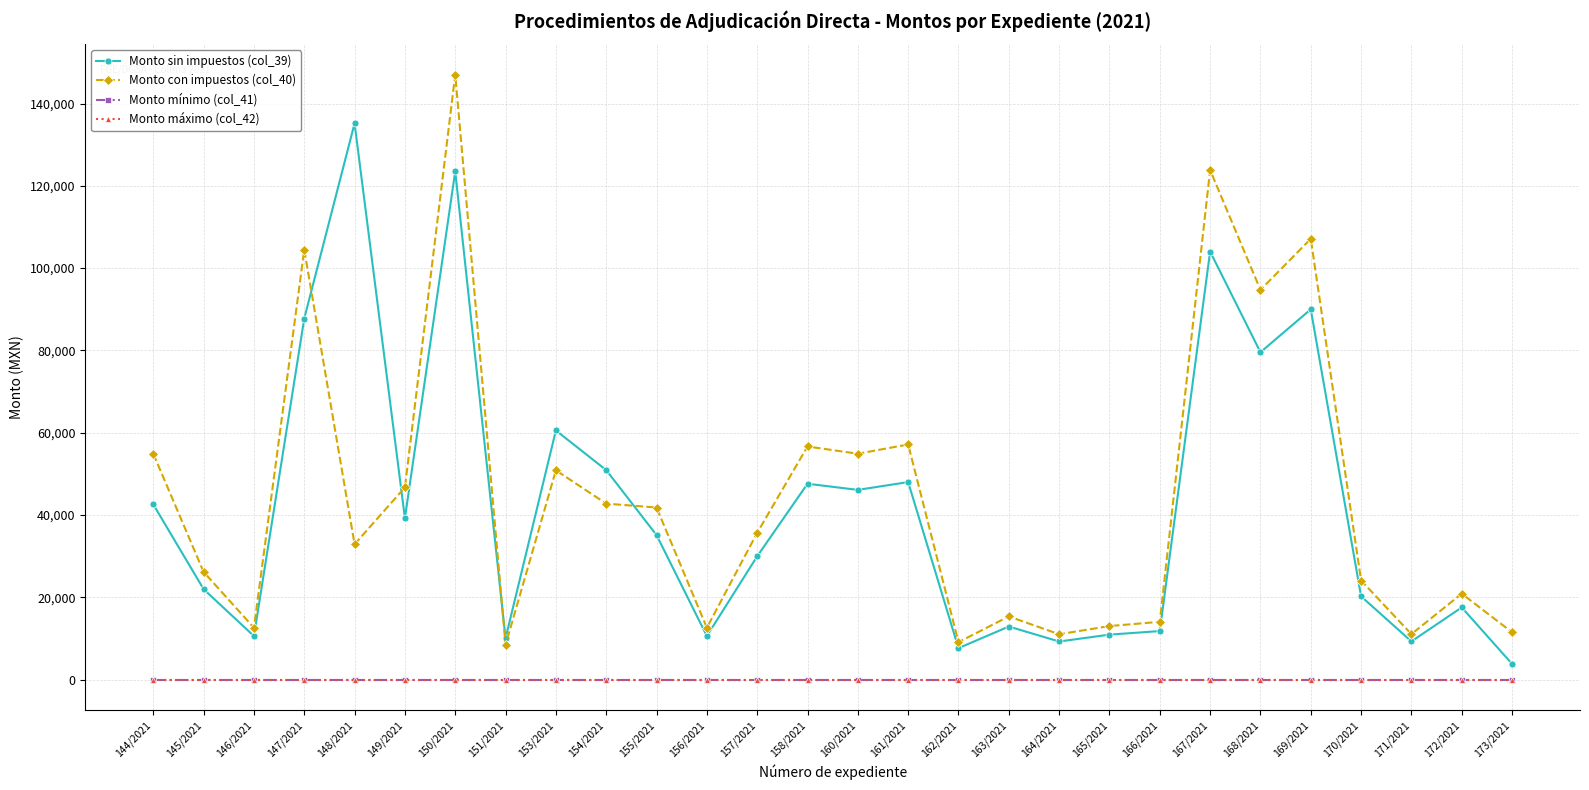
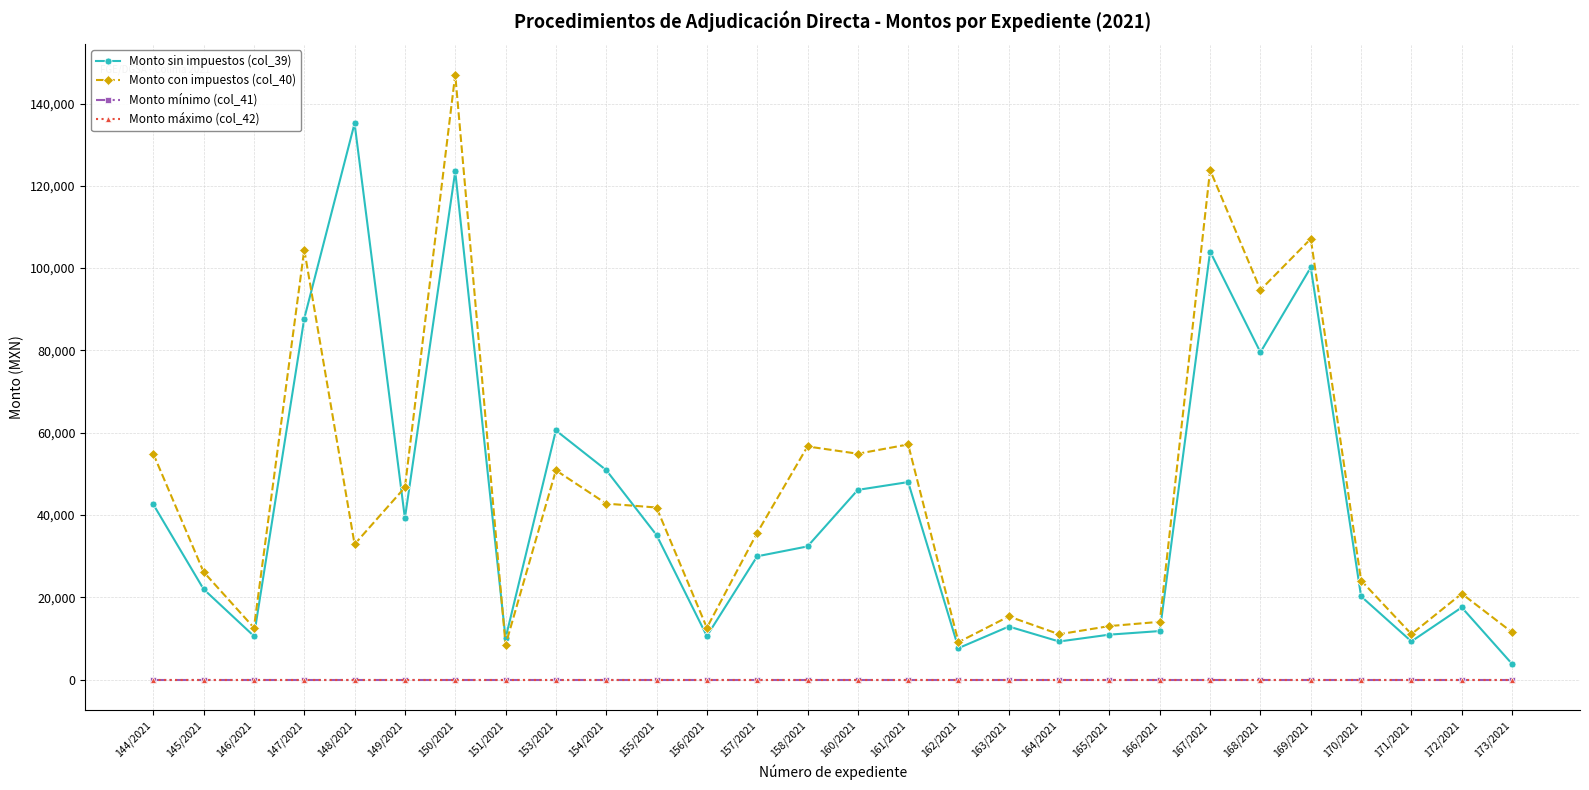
  {
    "Monto sin impuestos (col_39)": {
      "144/2021": "43,000",
      "145/2021": "22,000",
      "146/2021": "11,000",
      "147/2021": "88,000",
      "148/2021": "135,000",
      "149/2021": "39,000",
      "150/2021": "124,000",
      "151/2021": "10,000",
      "153/2021": "61,000",
      "154/2021": "51,000",
      "155/2021": "35,000",
      "156/2021": "11,000",
      "157/2021": "30,000",
-     "158/2021": "48,000",
+     "158/2021": "32,000",
      "160/2021": "46,000",
      "161/2021": "48,000",
      "162/2021": "8,000",
      "163/2021": "13,000",
      "164/2021": "9,000",
      "165/2021": "11,000",
      "166/2021": "12,000",
      "167/2021": "104,000",
      "168/2021": "80,000",
-     "169/2021": "90,000",
+     "169/2021": "100,000",
      "170/2021": "20,000",
      "171/2021": "9,000",
      "172/2021": "18,000",
      "173/2021": "4,000"
    },
    "Monto con impuestos (col_40)": {
      "144/2021": "55,000",
      "145/2021": "26,000",
      "146/2021": "13,000",
      "147/2021": "104,000",
      "148/2021": "33,000",
      "149/2021": "47,000",
      "150/2021": "147,000",
      "151/2021": "8,000",
      "153/2021": "51,000",
      "154/2021": "43,000",
      "155/2021": "42,000",
      "156/2021": "13,000",
      "157/2021": "36,000",
      "158/2021": "57,000",
      "160/2021": "55,000",
      "161/2021": "57,000",
      "162/2021": "9,000",
      "163/2021": "15,000",
      "164/2021": "11,000",
      "165/2021": "13,000",
      "166/2021": "14,000",
      "167/2021": "124,000",
      "168/2021": "95,000",
      "169/2021": "107,000",
      "170/2021": "24,000",
      "171/2021": "11,000",
      "172/2021": "21,000",
      "173/2021": "11,000"
    },
    "Monto máximo (col_42)": {
      "144/2021": "0",
      "145/2021": "0",
      "146/2021": "0",
      "147/2021": "0",
      "148/2021": "0",
      "149/2021": "0",
      "150/2021": "0",
      "151/2021": "0",
      "153/2021": "0",
      "154/2021": "0",
      "155/2021": "0",
      "156/2021": "0",
      "157/2021": "0",
      "158/2021": "0",
      "160/2021": "0",
      "161/2021": "0",
      "162/2021": "0",
      "163/2021": "0",
      "164/2021": "0",
      "165/2021": "0",
      "166/2021": "0",
      "167/2021": "0",
      "168/2021": "0",
      "169/2021": "0",
      "170/2021": "0",
      "171/2021": "0",
      "172/2021": "0",
      "173/2021": "0"
    }
  }
